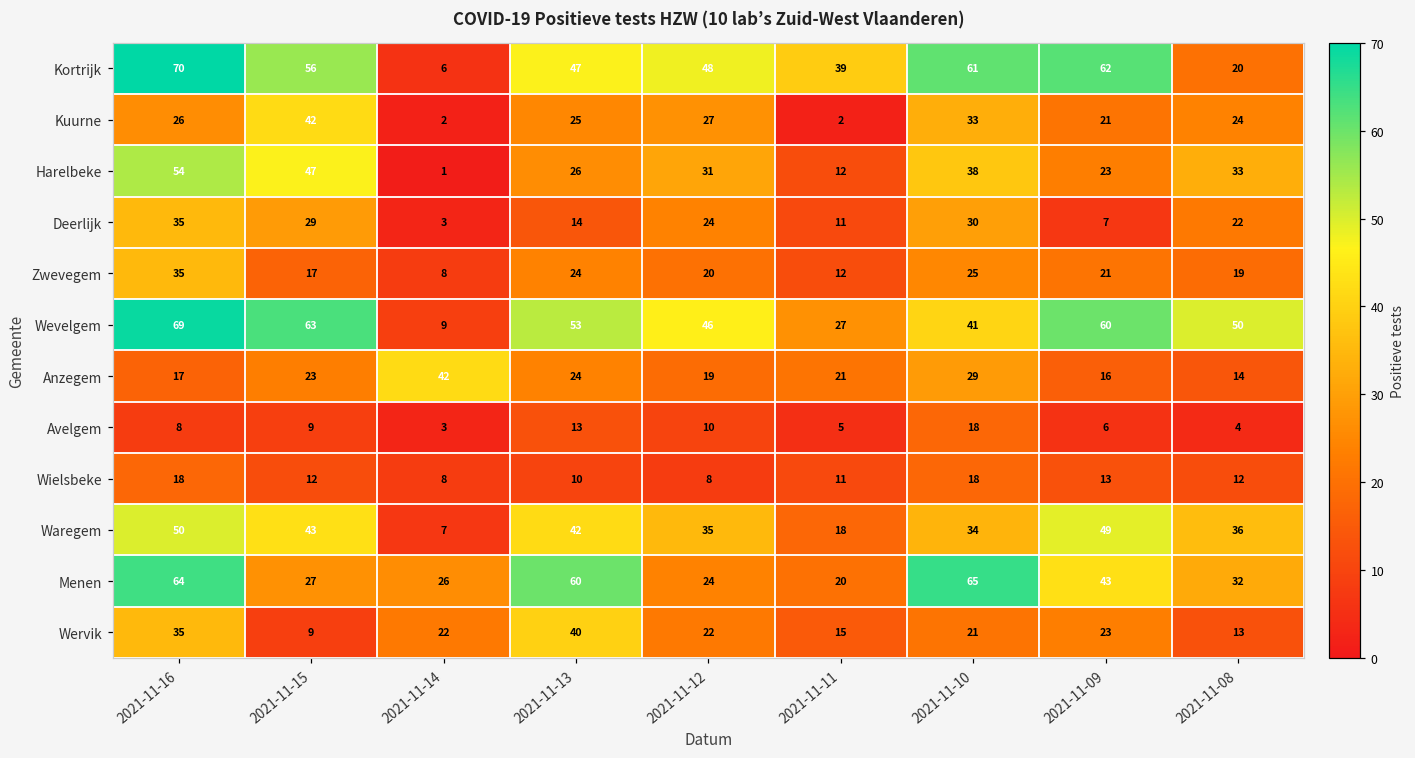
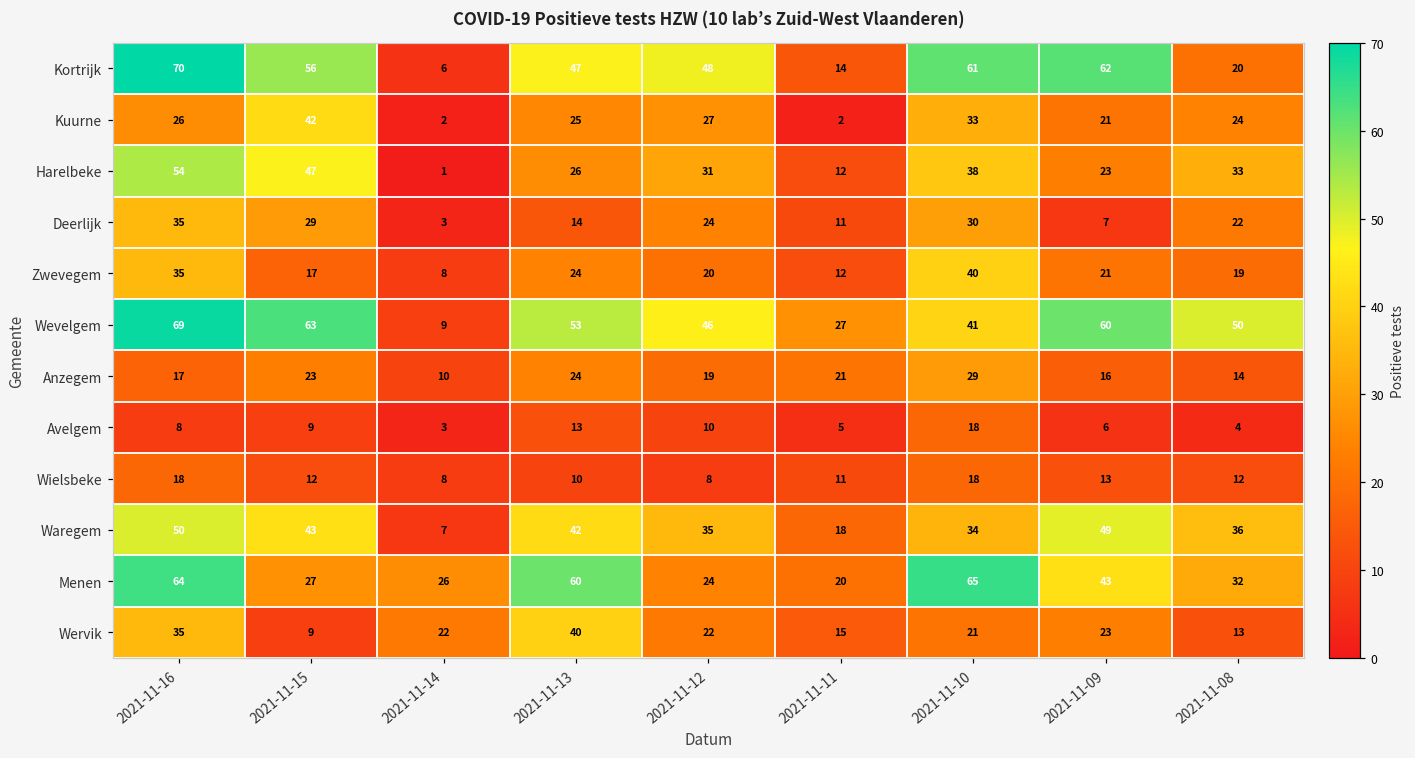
  {
    "Kortrijk": {
      "2021-11-16": 70,
      "2021-11-15": 56,
      "2021-11-14": 6,
      "2021-11-13": 47,
      "2021-11-12": 48,
-     "2021-11-11": 39,
+     "2021-11-11": 14,
      "2021-11-10": 61,
      "2021-11-09": 62,
      "2021-11-08": 20
    },
    "Kuurne": {
      "2021-11-16": 26,
      "2021-11-15": 42,
      "2021-11-14": 2,
      "2021-11-13": 25,
      "2021-11-12": 27,
      "2021-11-11": 2,
      "2021-11-10": 33,
      "2021-11-09": 21,
      "2021-11-08": 24
    },
    "Harelbeke": {
      "2021-11-16": 54,
      "2021-11-15": 47,
      "2021-11-14": 1,
      "2021-11-13": 26,
      "2021-11-12": 31,
      "2021-11-11": 12,
      "2021-11-10": 38,
      "2021-11-09": 23,
      "2021-11-08": 33
    },
    "Deerlijk": {
      "2021-11-16": 35,
      "2021-11-15": 29,
      "2021-11-14": 3,
      "2021-11-13": 14,
      "2021-11-12": 24,
      "2021-11-11": 11,
      "2021-11-10": 30,
      "2021-11-09": 7,
      "2021-11-08": 22
    },
    "Zwevegem": {
      "2021-11-16": 35,
      "2021-11-15": 17,
      "2021-11-14": 8,
      "2021-11-13": 24,
      "2021-11-12": 20,
      "2021-11-11": 12,
-     "2021-11-10": 25,
+     "2021-11-10": 40,
      "2021-11-09": 21,
      "2021-11-08": 19
    },
    "Wevelgem": {
      "2021-11-16": 69,
      "2021-11-15": 63,
      "2021-11-14": 9,
      "2021-11-13": 53,
      "2021-11-12": 46,
      "2021-11-11": 27,
      "2021-11-10": 41,
      "2021-11-09": 60,
      "2021-11-08": 50
    },
    "Anzegem": {
      "2021-11-16": 17,
      "2021-11-15": 23,
-     "2021-11-14": 42,
+     "2021-11-14": 10,
      "2021-11-13": 24,
      "2021-11-12": 19,
      "2021-11-11": 21,
      "2021-11-10": 29,
      "2021-11-09": 16,
      "2021-11-08": 14
    },
    "Avelgem": {
      "2021-11-16": 8,
      "2021-11-15": 9,
      "2021-11-14": 3,
      "2021-11-13": 13,
      "2021-11-12": 10,
      "2021-11-11": 5,
      "2021-11-10": 18,
      "2021-11-09": 6,
      "2021-11-08": 4
    },
    "Wielsbeke": {
      "2021-11-16": 18,
      "2021-11-15": 12,
      "2021-11-14": 8,
      "2021-11-13": 10,
      "2021-11-12": 8,
      "2021-11-11": 11,
      "2021-11-10": 18,
      "2021-11-09": 13,
      "2021-11-08": 12
    },
    "Waregem": {
      "2021-11-16": 50,
      "2021-11-15": 43,
      "2021-11-14": 7,
      "2021-11-13": 42,
      "2021-11-12": 35,
      "2021-11-11": 18,
      "2021-11-10": 34,
      "2021-11-09": 49,
      "2021-11-08": 36
    },
    "Menen": {
      "2021-11-16": 64,
      "2021-11-15": 27,
      "2021-11-14": 26,
      "2021-11-13": 60,
      "2021-11-12": 24,
      "2021-11-11": 20,
      "2021-11-10": 65,
      "2021-11-09": 43,
      "2021-11-08": 32
    },
    "Wervik": {
      "2021-11-16": 35,
      "2021-11-15": 9,
      "2021-11-14": 22,
      "2021-11-13": 40,
      "2021-11-12": 22,
      "2021-11-11": 15,
      "2021-11-10": 21,
      "2021-11-09": 23,
      "2021-11-08": 13
    }
  }
